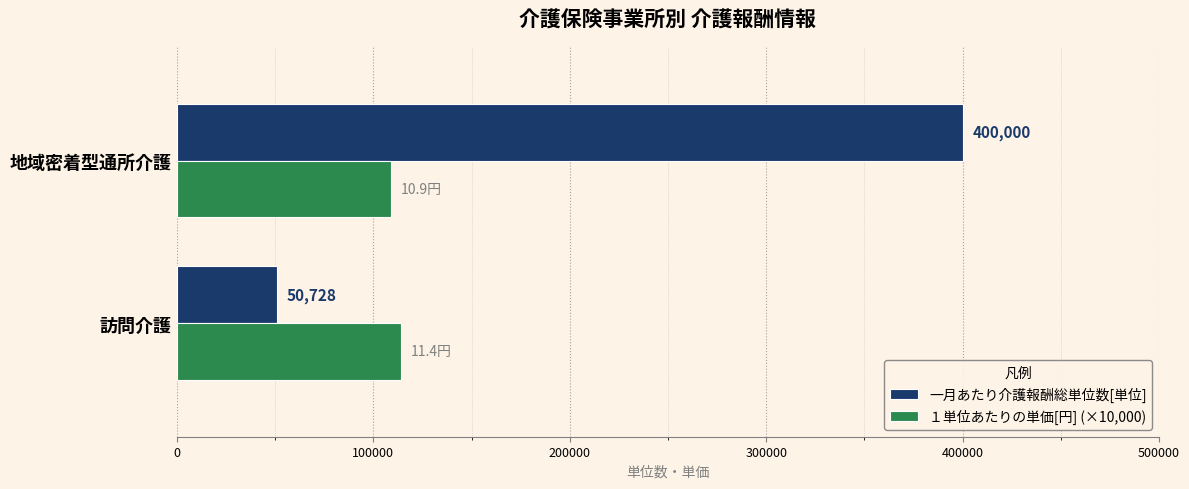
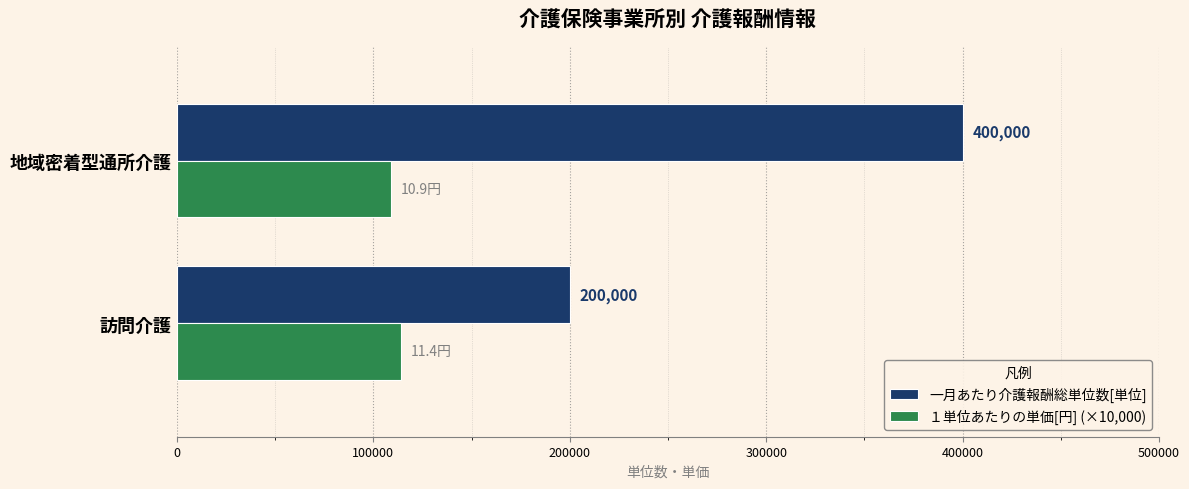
  {
    "一月あたり介護報酬総単位数[単位]": {
      "地域密着型通所介護": "400,000",
-     "訪問介護": "50,728"
+     "訪問介護": "200,000"
    }
  }
